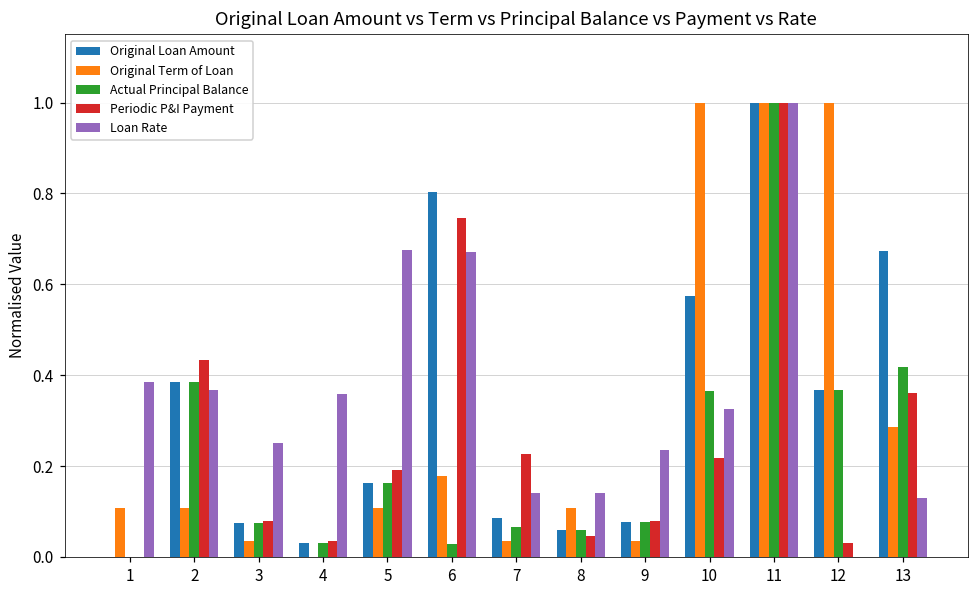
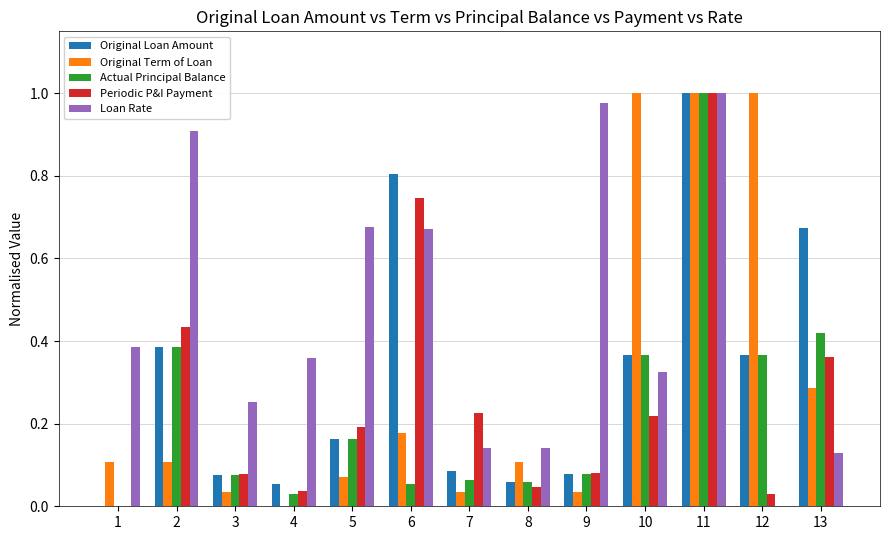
  {
    "Original Loan Amount": {
      "1": 0.00,
      "2": 0.39,
      "3": 0.08,
-     "4": 0.03,
+     "4": 0.05,
      "5": 0.16,
      "6": 0.80,
      "7": 0.08,
      "8": 0.06,
      "9": 0.08,
-     "10": 0.57,
+     "10": 0.37,
      "11": 1.00,
      "12": 0.37,
      "13": 0.67
    },
    "Original Term of Loan": {
      "1": 0.11,
      "2": 0.11,
      "3": 0.04,
      "4": 0.00,
-     "5": 0.11,
+     "5": 0.07,
      "6": 0.18,
      "7": 0.04,
      "8": 0.11,
      "9": 0.04,
      "10": 1.00,
      "11": 1.00,
      "12": 1.00,
      "13": 0.29
    },
    "Actual Principal Balance": {
      "1": 0.00,
      "2": 0.39,
      "3": 0.07,
      "4": 0.03,
      "5": 0.16,
-     "6": 0.03,
+     "6": 0.05,
      "7": 0.06,
      "8": 0.06,
      "9": 0.08,
      "10": 0.37,
      "11": 1.00,
      "12": 0.37,
      "13": 0.42
    },
    "Periodic P&I Payment": {
      "1": 0.00,
      "2": 0.43,
      "3": 0.08,
      "4": 0.04,
      "5": 0.19,
      "6": 0.75,
      "7": 0.23,
      "8": 0.05,
      "9": 0.08,
      "10": 0.22,
      "11": 1.00,
      "12": 0.03,
      "13": 0.36
    },
    "Loan Rate": {
      "1": 0.39,
-     "2": 0.37,
+     "2": 0.91,
      "3": 0.25,
      "4": 0.36,
      "5": 0.68,
      "6": 0.67,
      "7": 0.14,
      "8": 0.14,
-     "9": 0.24,
+     "9": 0.98,
      "10": 0.33,
      "11": 1.00,
      "12": 0.00,
      "13": 0.13
    }
  }
